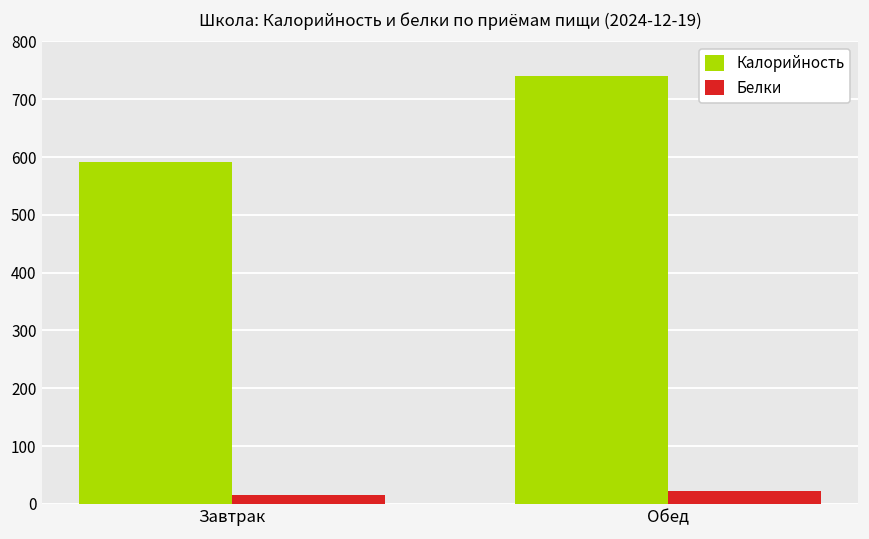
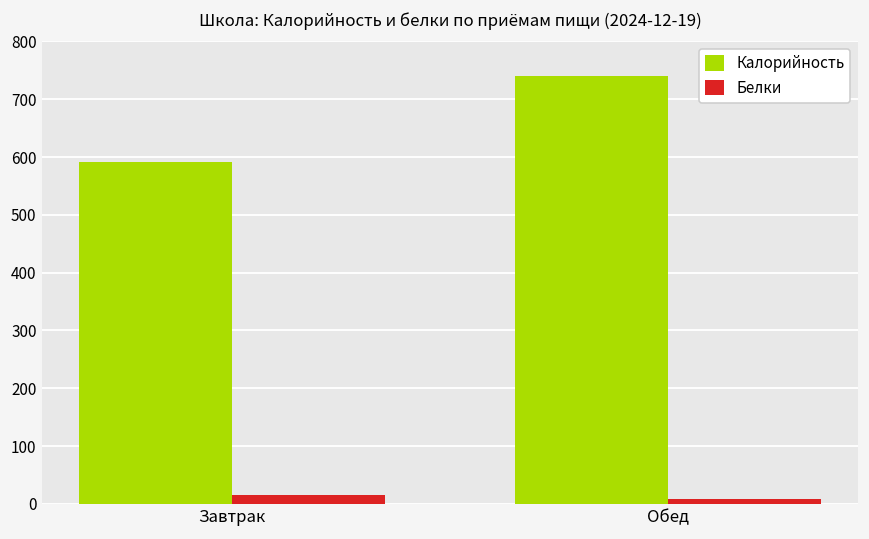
  {
    "Калорийность": {
      "Завтрак": 590,
      "Обед": 740
    },
    "Белки": {
      "Завтрак": 20,
-     "Обед": 20
+     "Обед": 10
    }
  }
